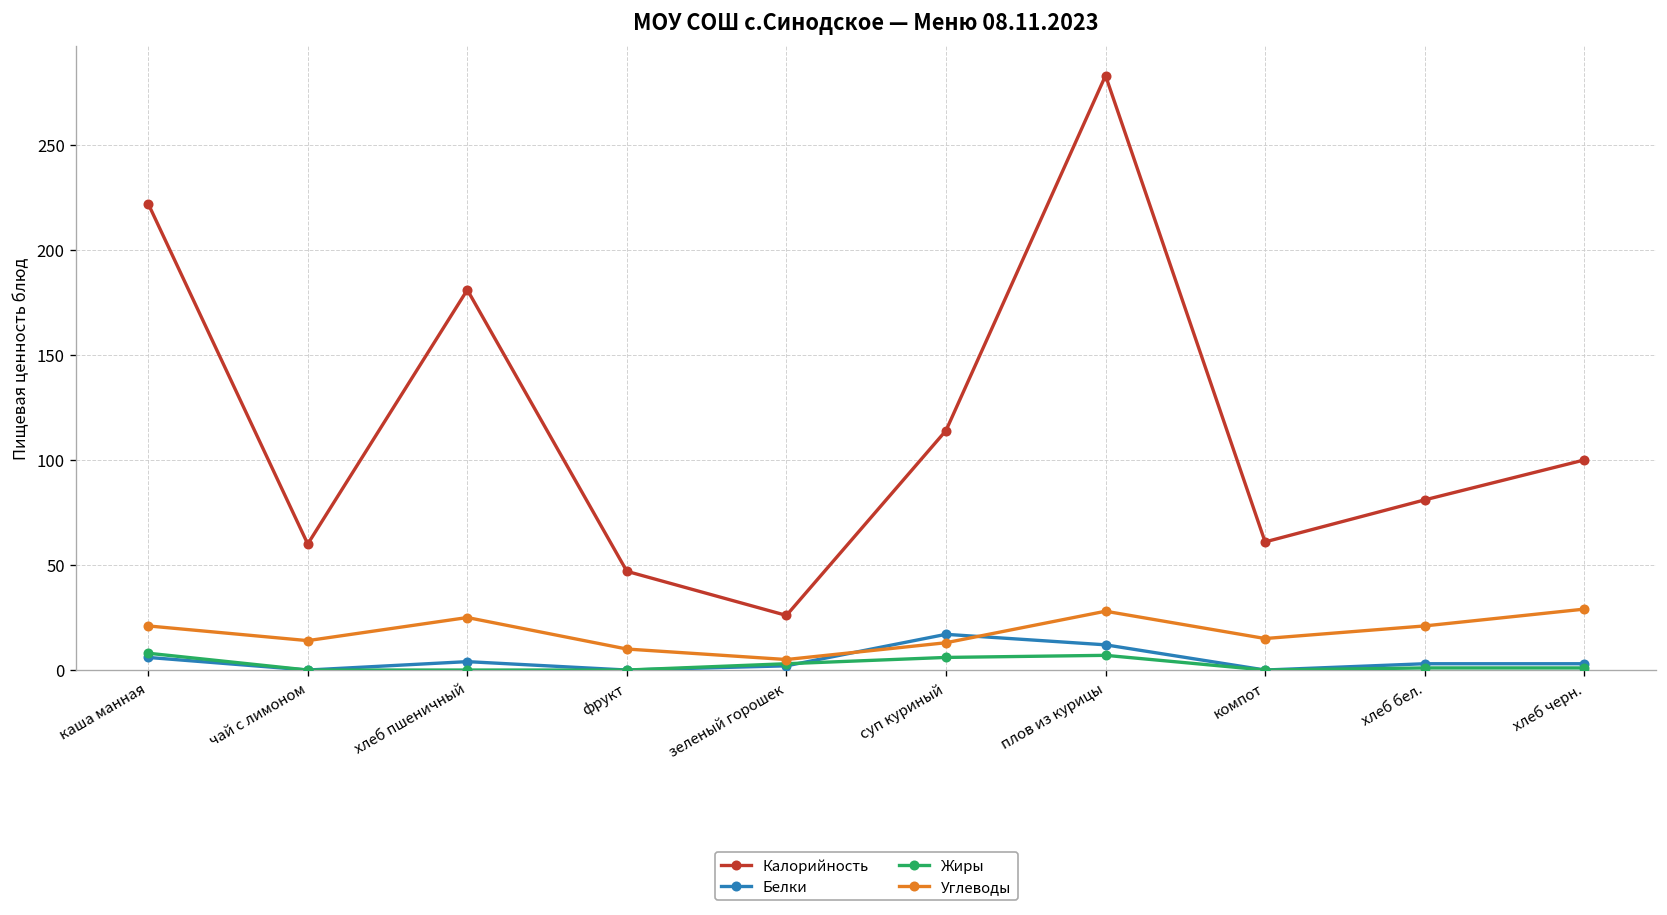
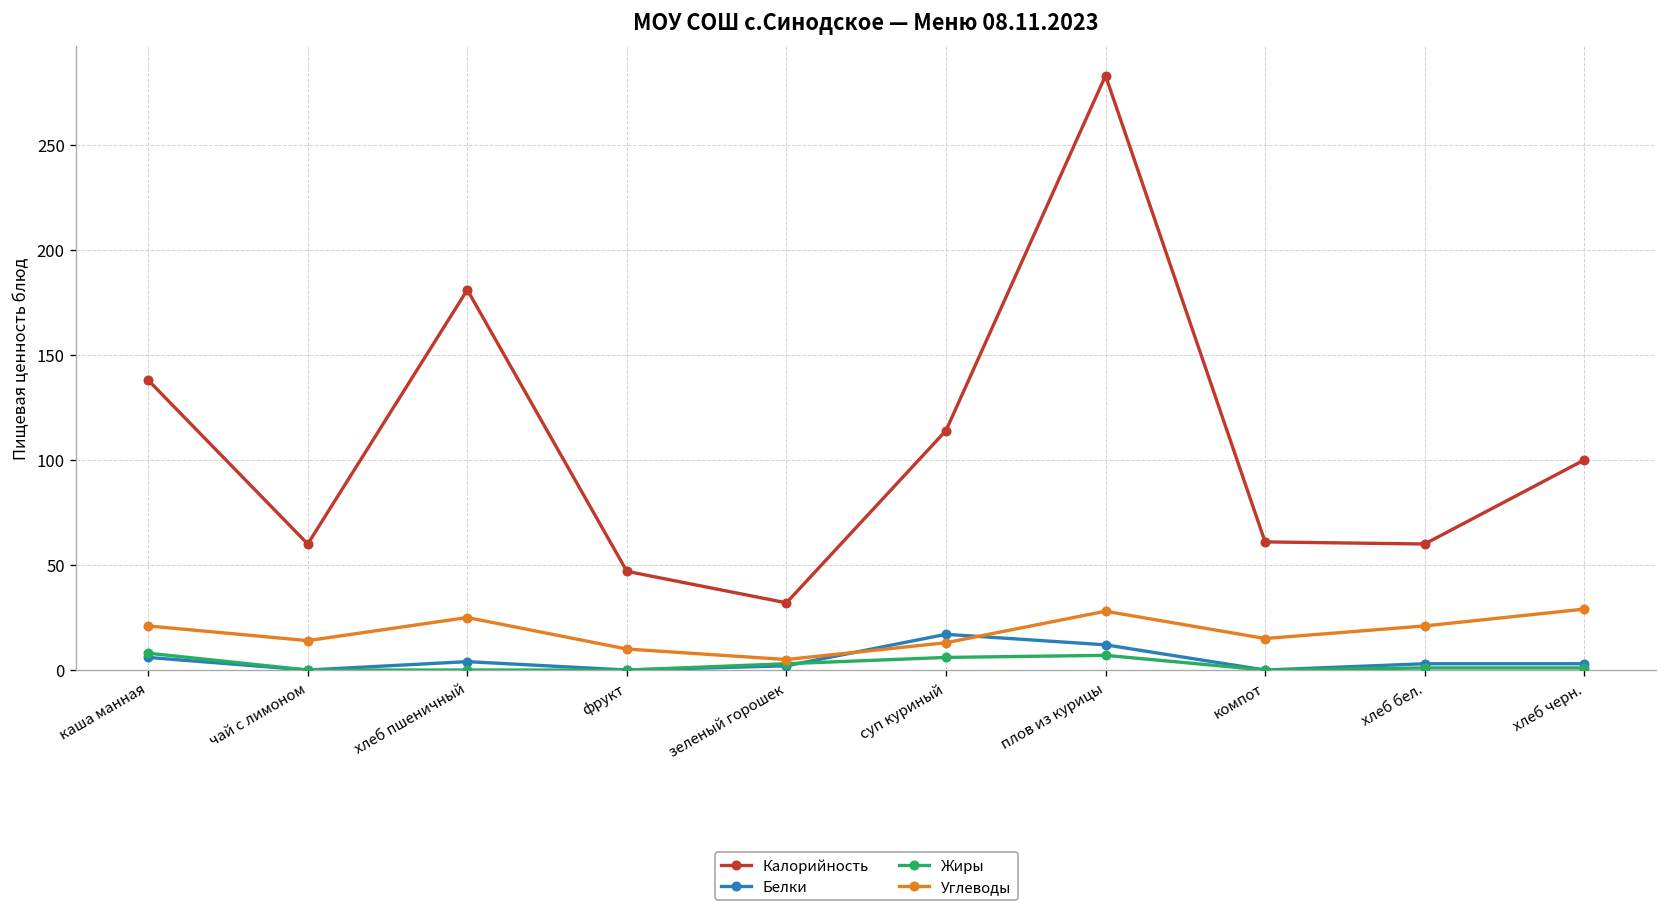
  {
    "Калорийность": {
-     "каша манная": 222,
+     "каша манная": 138,
      "чай с лимоном": 60,
      "хлеб пшеничный": 181,
      "фрукт": 47,
-     "зеленый горошек": 26,
+     "зеленый горошек": 32,
      "суп куриный": 114,
      "плов из курицы": 283,
      "компот": 61,
-     "хлеб бел.": 81,
+     "хлеб бел.": 60,
      "хлеб черн.": 100
    },
    "Белки": {
      "каша манная": 6,
      "хлеб пшеничный": 4,
      "суп куриный": 17,
      "плов из курицы": 12,
      "хлеб бел.": 3,
      "хлеб черн.": 3
    },
    "Жиры": {
      "каша манная": 8,
      "хлеб пшеничный": 0,
      "суп куриный": 6,
      "плов из курицы": 7,
      "хлеб бел.": 1,
      "хлеб черн.": 1
    },
    "Углеводы": {
      "каша манная": 21,
      "чай с лимоном": 14,
      "хлеб пшеничный": 25,
      "фрукт": 10,
      "зеленый горошек": 5,
      "суп куриный": 13,
      "плов из курицы": 28,
      "компот": 15,
      "хлеб бел.": 21,
      "хлеб черн.": 29
    }
  }
